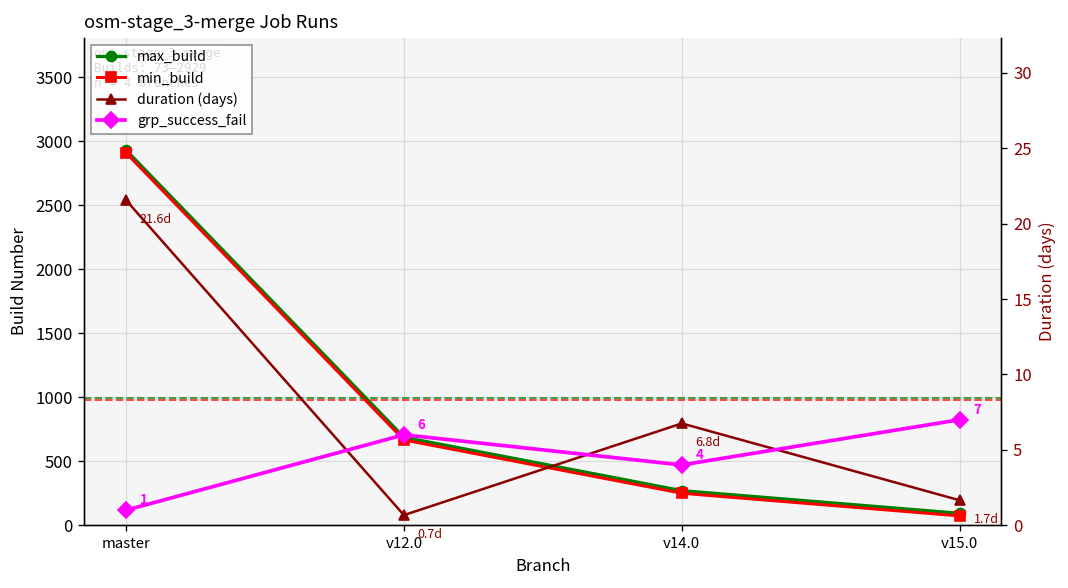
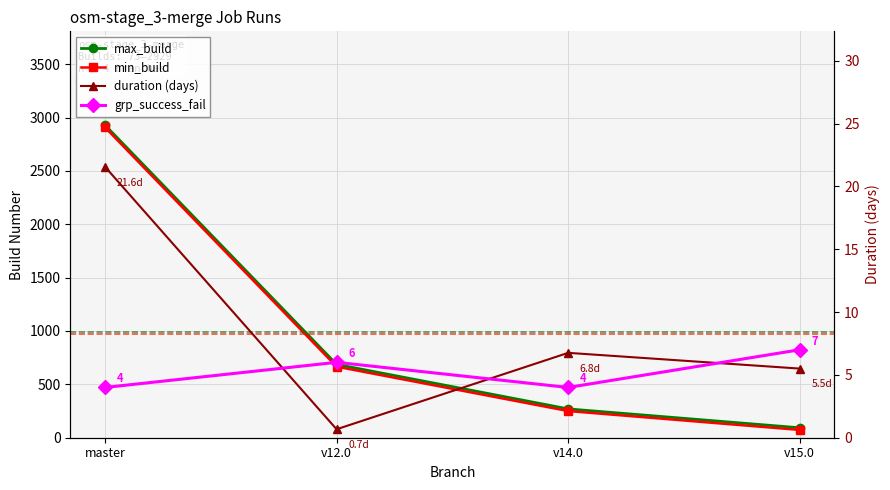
  {
    "duration (days)": {
      "master": "21.6d",
      "v12.0": "0.7d",
      "v14.0": "6.8d",
-     "v15.0": "1.7d"
+     "v15.0": "5.5d"
    },
    "grp_success_fail": {
-     "master": "1",
+     "master": "4",
      "v12.0": "6",
      "v14.0": "4",
      "v15.0": "7"
    }
  }
